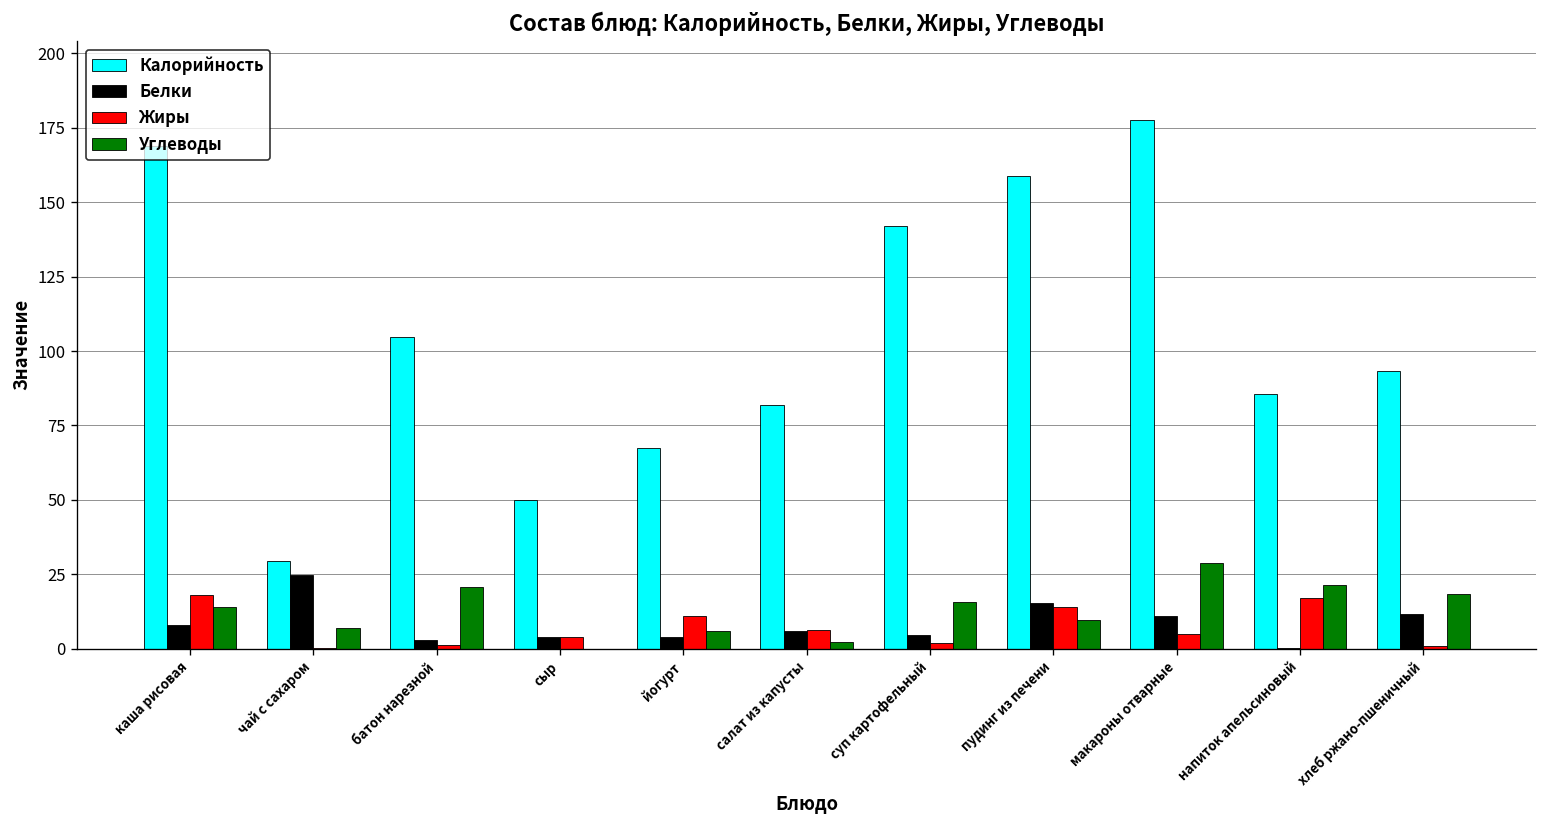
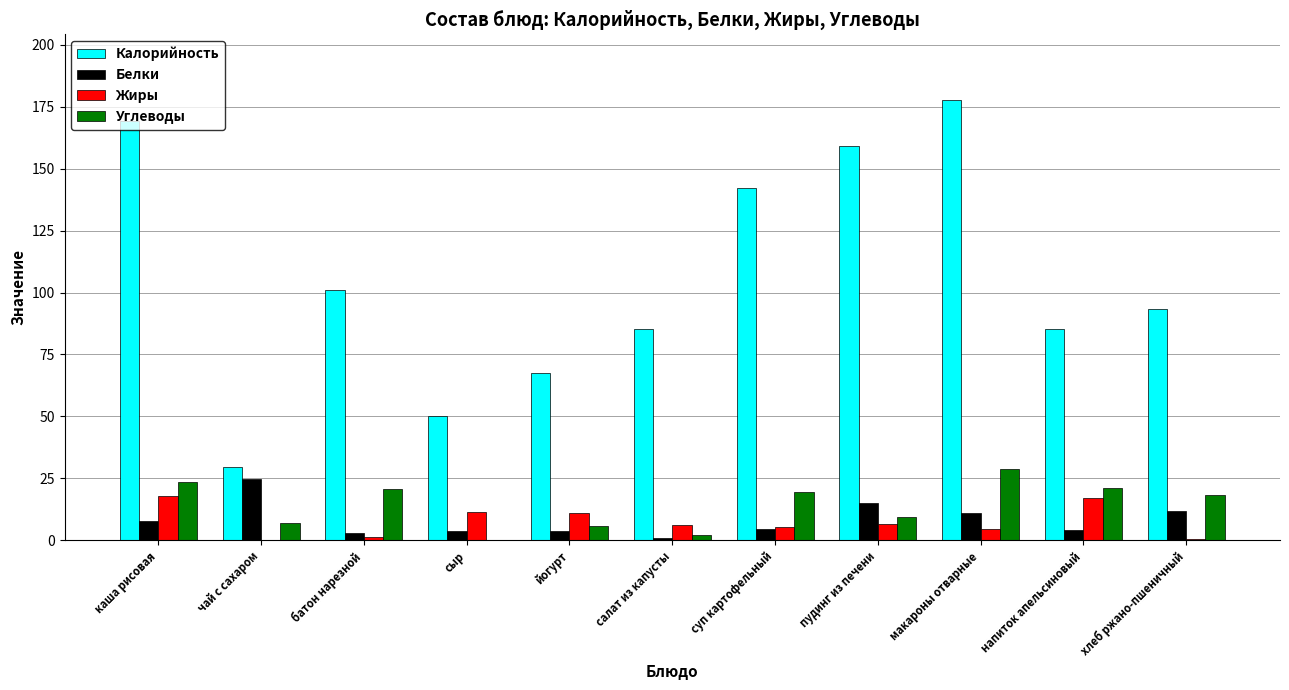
  {
    "Калорийность": {
      "чай с сахаром": 30,
-     "батон нарезной": 105,
+     "батон нарезной": 101,
      "сыр": 50,
      "йогурт": 68,
-     "салат из капусты": 82,
+     "салат из капусты": 85,
      "суп картофельный": 142,
      "пудинг из печени": 159,
      "макароны отварные": 178,
      "напиток апельсиновый": 85,
      "хлеб ржано-пшеничный": 93
    },
    "Белки": {
      "каша рисовая": 8,
      "чай с сахаром": 25,
      "батон нарезной": 3,
      "сыр": 4,
      "йогурт": 4,
-     "салат из капусты": 6,
+     "салат из капусты": 1,
      "суп картофельный": 5,
      "пудинг из печени": 15,
      "макароны отварные": 11,
-     "напиток апельсиновый": 0,
+     "напиток апельсиновый": 4,
      "хлеб ржано-пшеничный": 12
    },
    "Жиры": {
      "каша рисовая": 18,
      "батон нарезной": 1,
-     "сыр": 4,
+     "сыр": 12,
      "йогурт": 11,
      "салат из капусты": 6,
-     "суп картофельный": 2,
-     "пудинг из печени": 14,
+     "суп картофельный": 5,
+     "пудинг из печени": 7,
      "макароны отварные": 5,
      "напиток апельсиновый": 17
    },
    "Углеводы": {
-     "каша рисовая": 14,
+     "каша рисовая": 24,
      "чай с сахаром": 7,
      "батон нарезной": 21,
      "сыр": 0,
      "йогурт": 6,
      "салат из капусты": 2,
-     "суп картофельный": 16,
+     "суп картофельный": 20,
      "пудинг из печени": 10,
      "макароны отварные": 29,
      "напиток апельсиновый": 21,
      "хлеб ржано-пшеничный": 18
    }
  }
